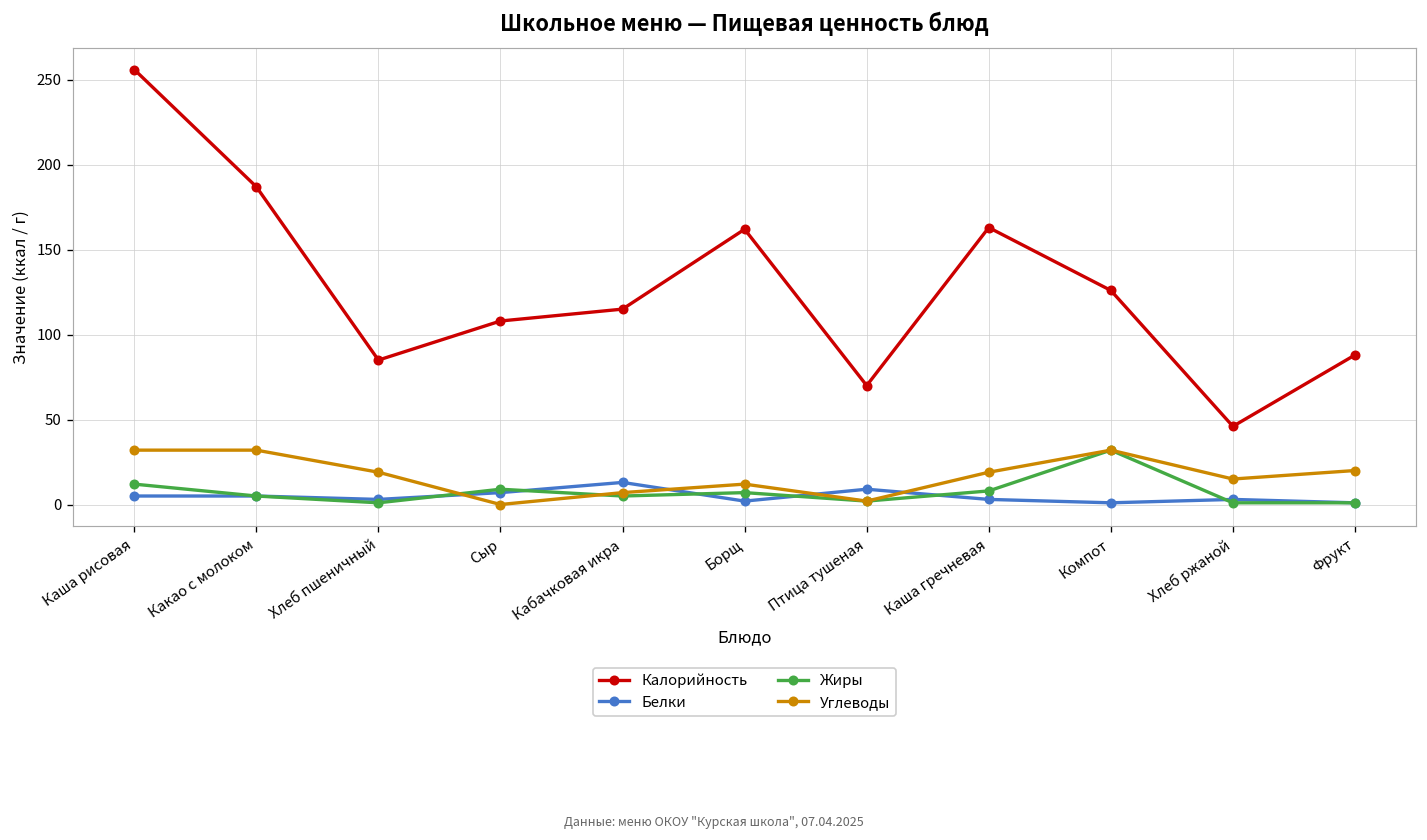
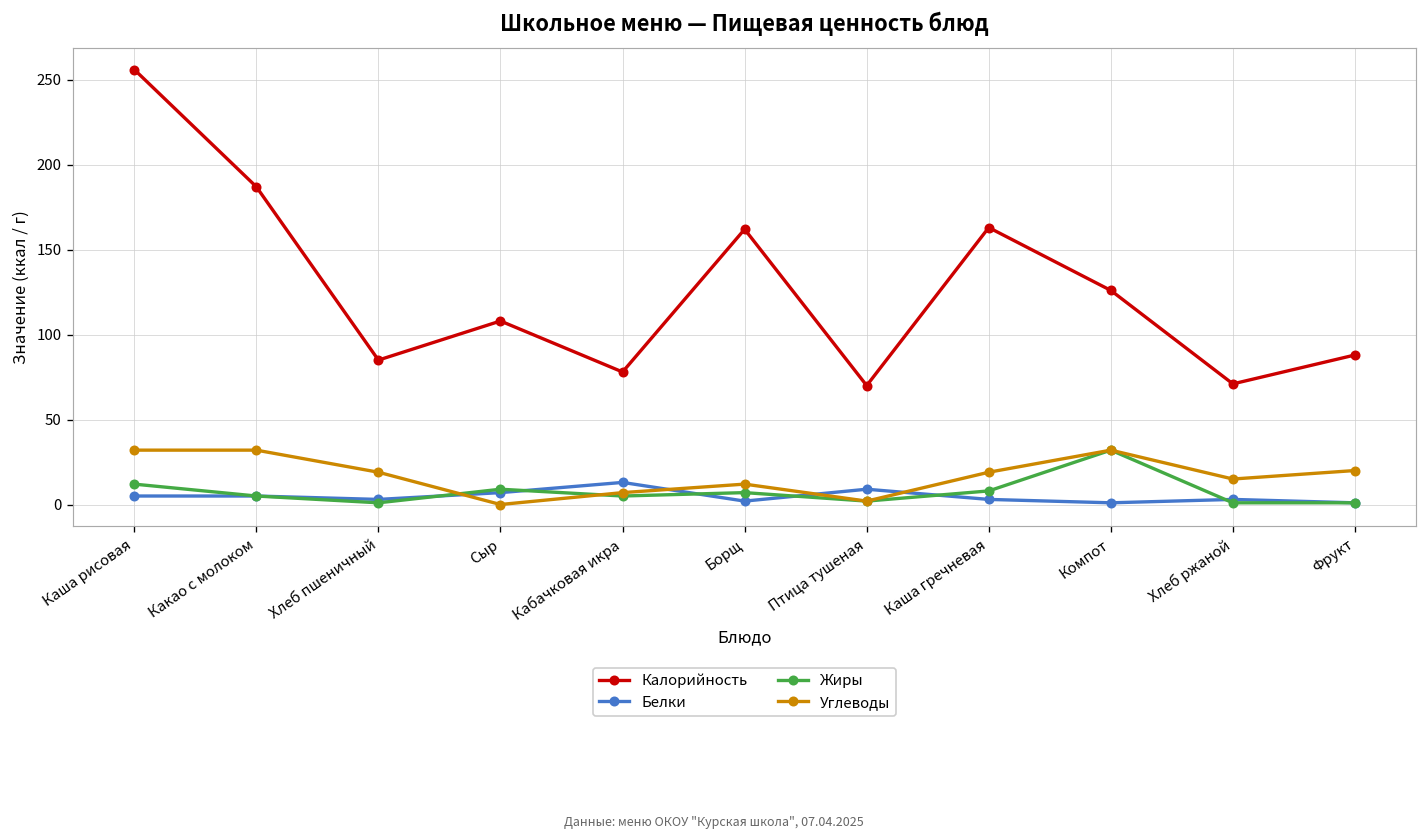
  {
    "Калорийность": {
      "Каша рисовая": 256,
      "Какао с молоком": 187,
      "Хлеб пшеничный": 85,
      "Сыр": 108,
-     "Кабачковая икра": 115,
+     "Кабачковая икра": 78,
      "Борщ": 162,
      "Птица тушеная": 70,
      "Каша гречневая": 163,
      "Компот": 126,
-     "Хлеб ржаной": 46,
+     "Хлеб ржаной": 71,
      "Фрукт": 88
    },
    "Белки": {
      "Каша рисовая": 5,
      "Хлеб пшеничный": 3,
      "Сыр": 7,
      "Кабачковая икра": 13,
      "Борщ": 2,
      "Птица тушеная": 9,
      "Каша гречневая": 3,
      "Компот": 1,
      "Хлеб ржаной": 3
    },
    "Жиры": {
      "Каша рисовая": 12,
      "Хлеб пшеничный": 1,
      "Сыр": 9,
      "Кабачковая икра": 5,
      "Борщ": 7,
      "Каша гречневая": 8,
      "Хлеб ржаной": 1
    },
    "Углеводы": {
      "Каша рисовая": 32,
      "Какао с молоком": 32,
      "Хлеб пшеничный": 19,
      "Сыр": 0,
      "Кабачковая икра": 7,
      "Борщ": 12,
      "Каша гречневая": 19,
      "Хлеб ржаной": 15,
      "Фрукт": 20
    }
  }
